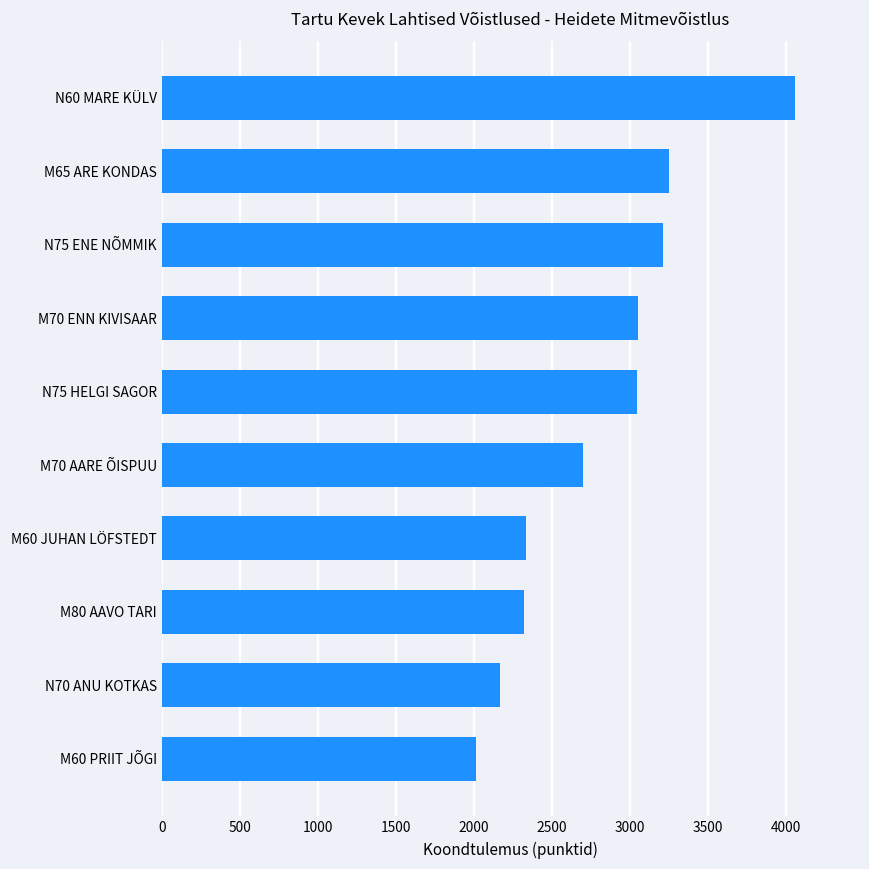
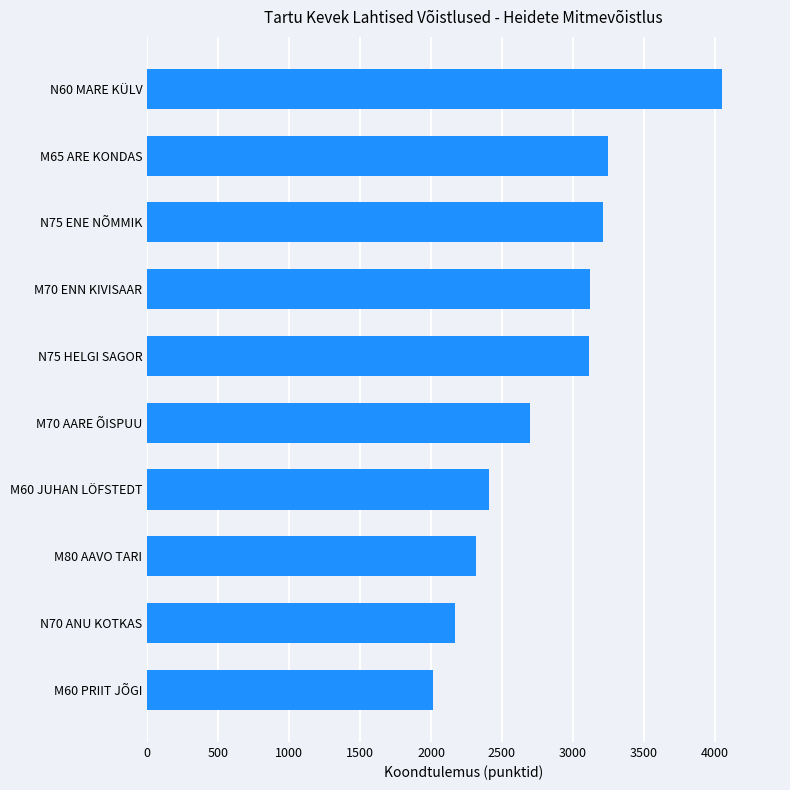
  {
    "N60 MARE KÜLV": 4060,
    "M65 ARE KONDAS": 3250,
    "N75 ENE NÕMMIK": 3210,
-   "M70 ENN KIVISAAR": 3050,
-   "N75 HELGI SAGOR": 3050,
+   "M70 ENN KIVISAAR": 3120,
+   "N75 HELGI SAGOR": 3120,
    "M70 AARE ÕISPUU": 2700,
-   "M60 JUHAN LÖFSTEDT": 2330,
+   "M60 JUHAN LÖFSTEDT": 2410,
    "M80 AAVO TARI": 2320,
    "N70 ANU KOTKAS": 2170,
    "M60 PRIIT JÕGI": 2010
  }
